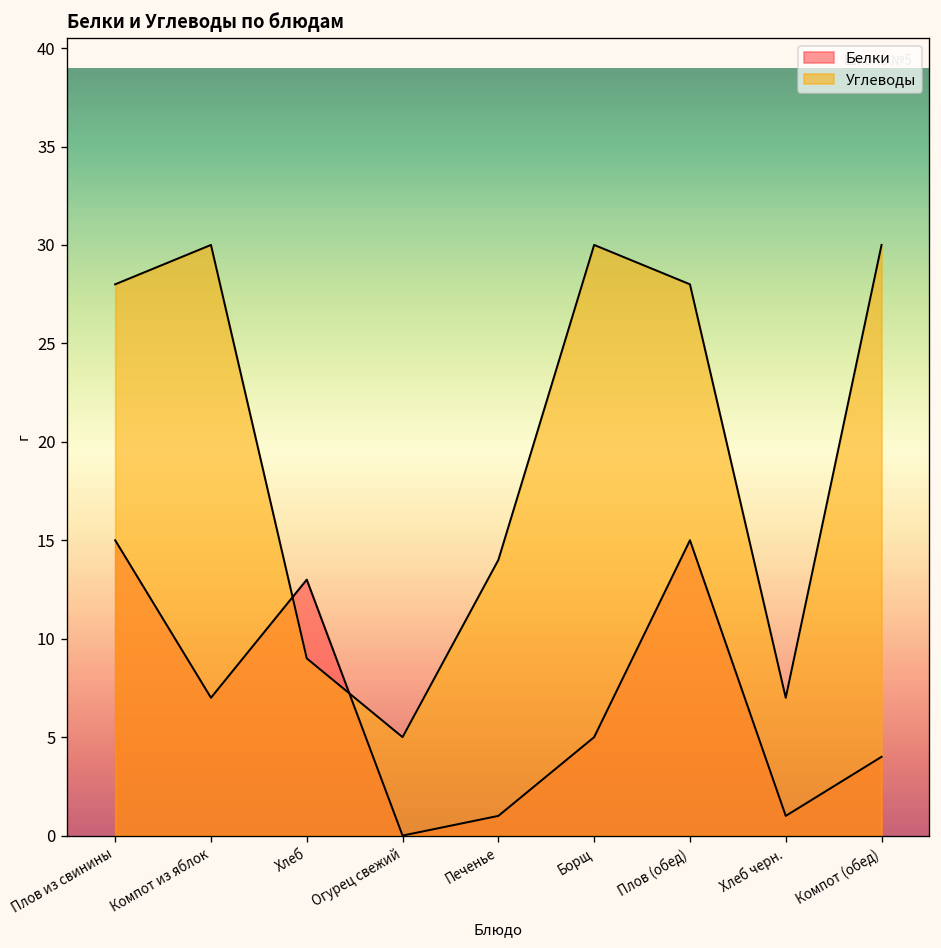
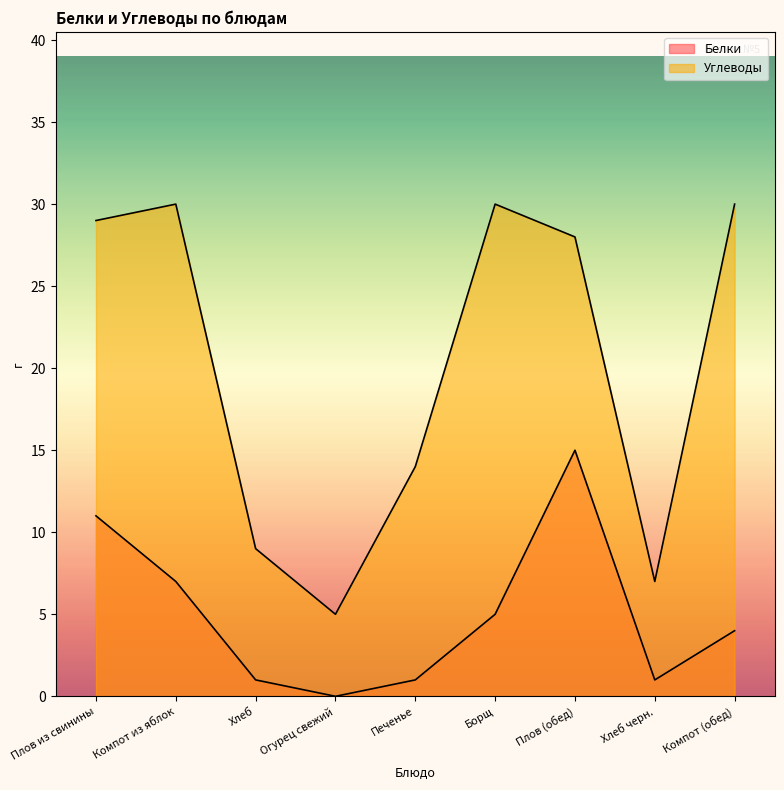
  {
    "Белки": {
-     "Плов из свинины": 15,
+     "Плов из свинины": 11,
      "Компот из яблок": 7,
-     "Хлеб": 13,
+     "Хлеб": 1,
      "Огурец свежий": 0,
      "Печенье": 1,
      "Борщ": 5,
      "Плов (обед)": 15,
      "Хлеб черн.": 1,
      "Компот (обед)": 4
    },
    "Углеводы": {
-     "Плов из свинины": 28,
+     "Плов из свинины": 29,
      "Компот из яблок": 30,
      "Хлеб": 9,
      "Огурец свежий": 5,
      "Печенье": 14,
      "Борщ": 30,
      "Плов (обед)": 28,
      "Хлеб черн.": 7,
      "Компот (обед)": 30
    }
  }
